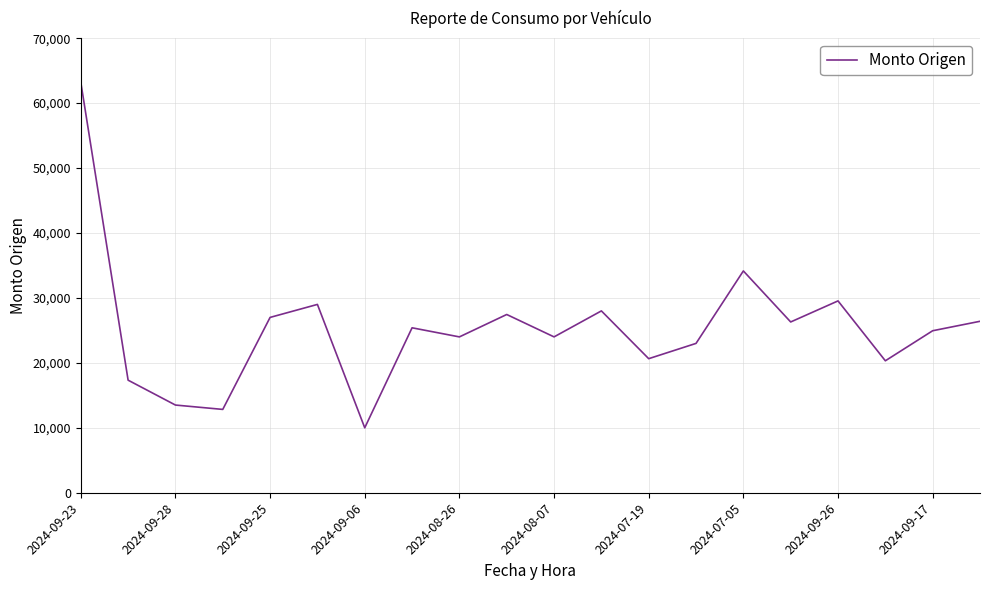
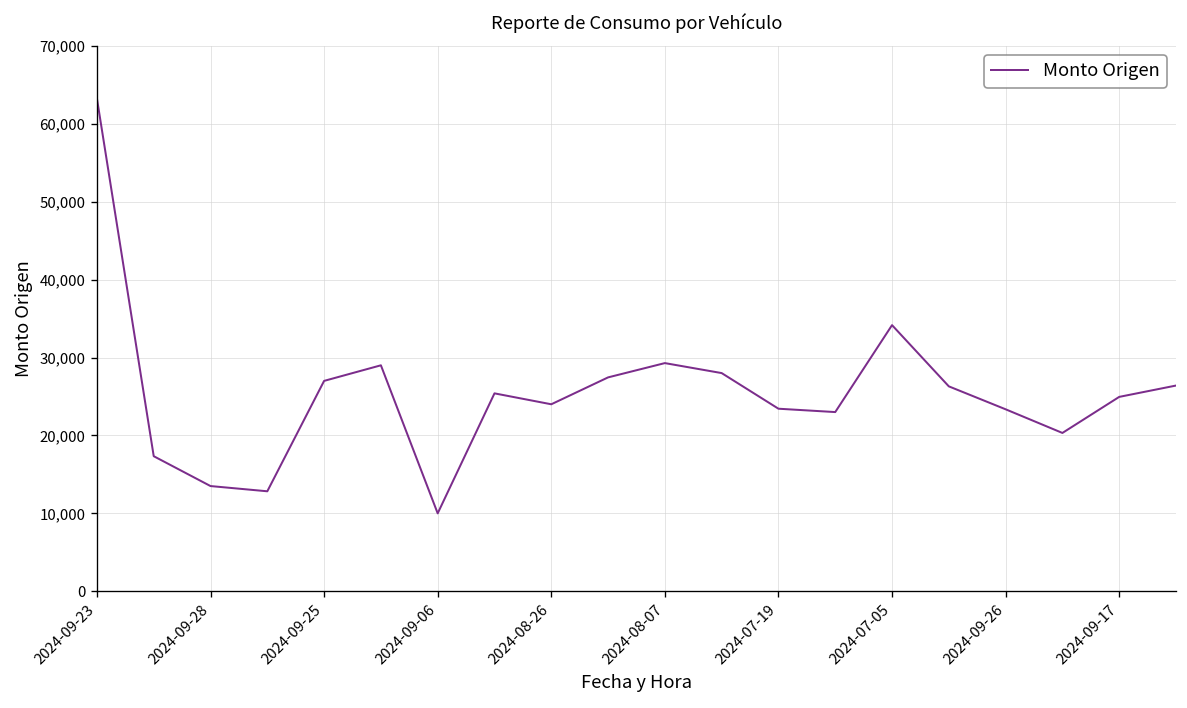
  {
    "2024-09-23": "63,000",
    "2024-09-06": "10,000",
    "2024-08-26": "24,000",
-   "2024-08-07": "24,000",
-   "2024-07-19": "21,000",
+   "2024-08-07": "29,000",
+   "2024-07-19": "23,000",
    "2024-07-05": "34,000",
-   "2024-09-26": "30,000",
+   "2024-09-26": "23,000",
    "2024-09-17": "25,000"
  }
